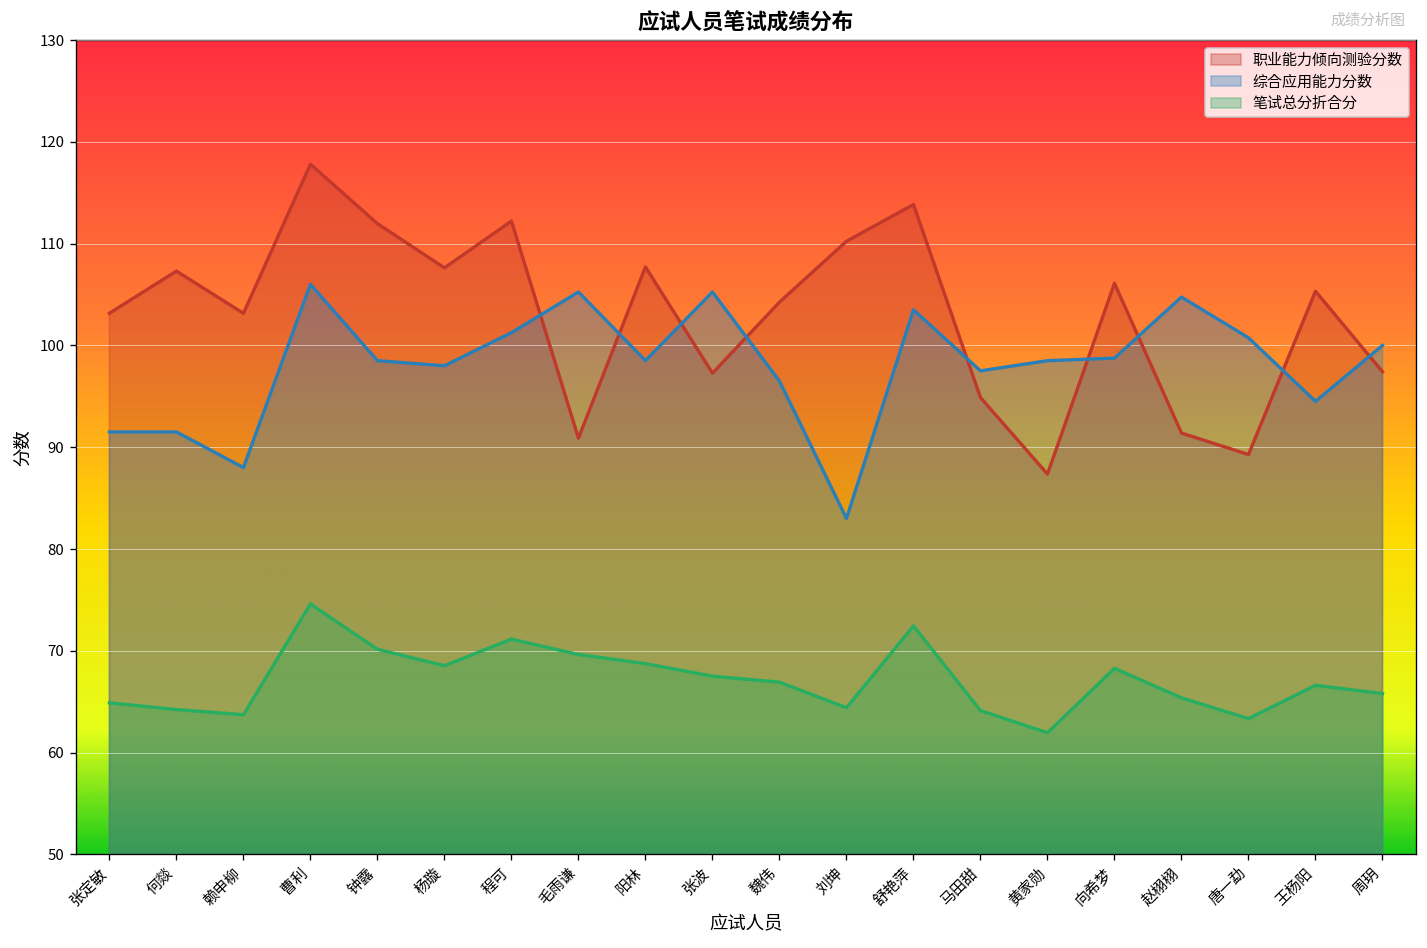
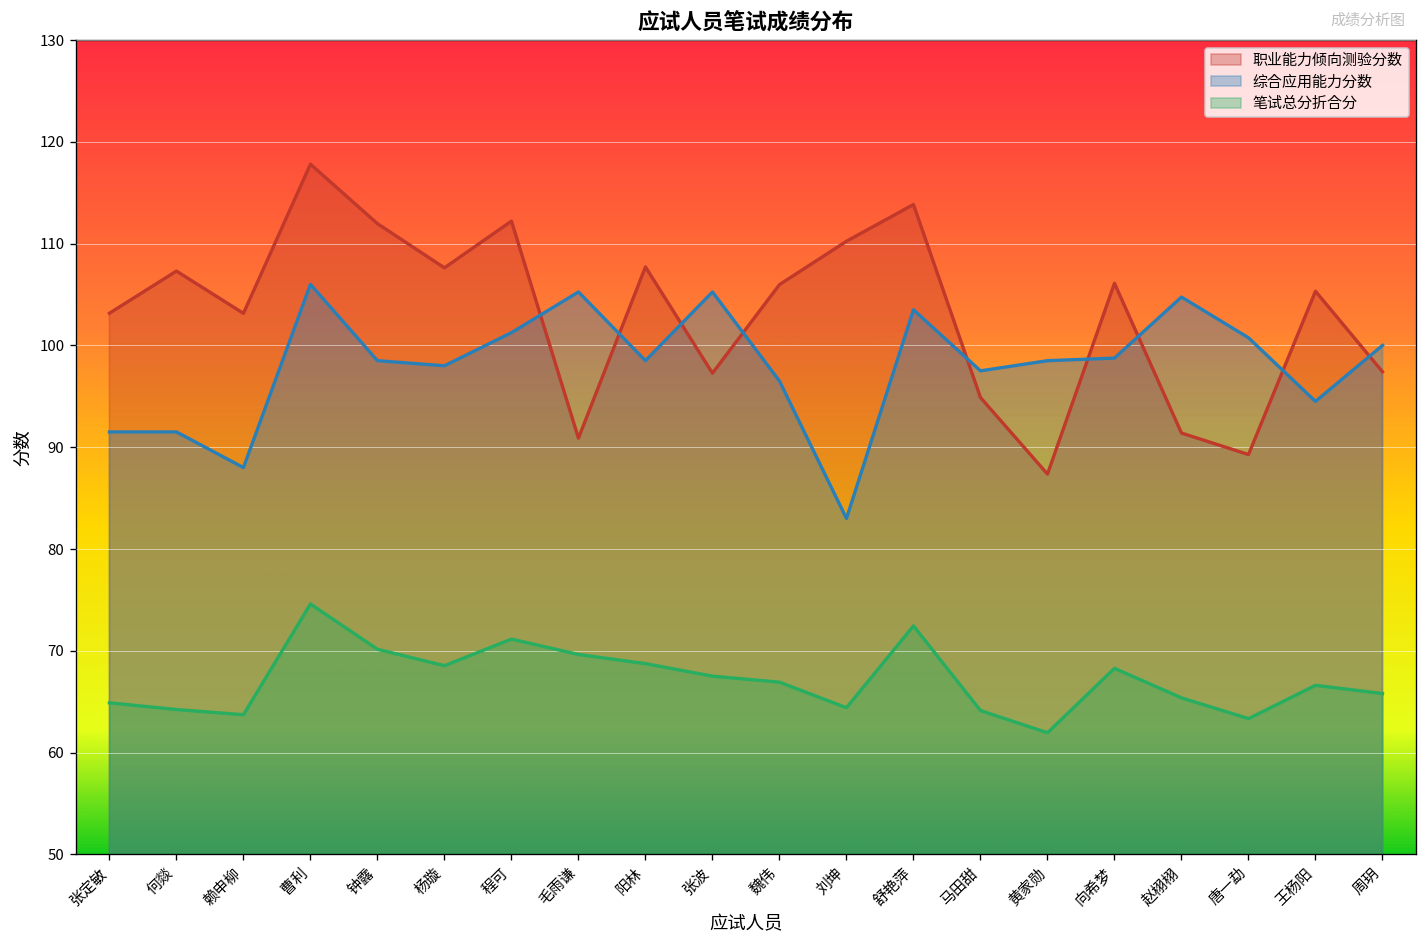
  {
    "职业能力倾向测验分数": {
      "张定敏": 103,
      "何燚": 107,
      "赖申柳": 103,
      "曹利": 118,
      "钟露": 112,
      "杨璇": 108,
      "程可": 112,
      "毛雨谦": 91,
      "阳林": 108,
      "张波": 97,
-     "魏伟": 104,
+     "魏伟": 106,
      "刘坤": 110,
      "舒艳萍": 114,
      "马田甜": 95,
      "黄家勋": 87,
      "向希梦": 106,
      "赵栩栩": 91,
      "唐一勐": 89,
      "王杨阳": 105,
      "周玥": 97
    }
  }
